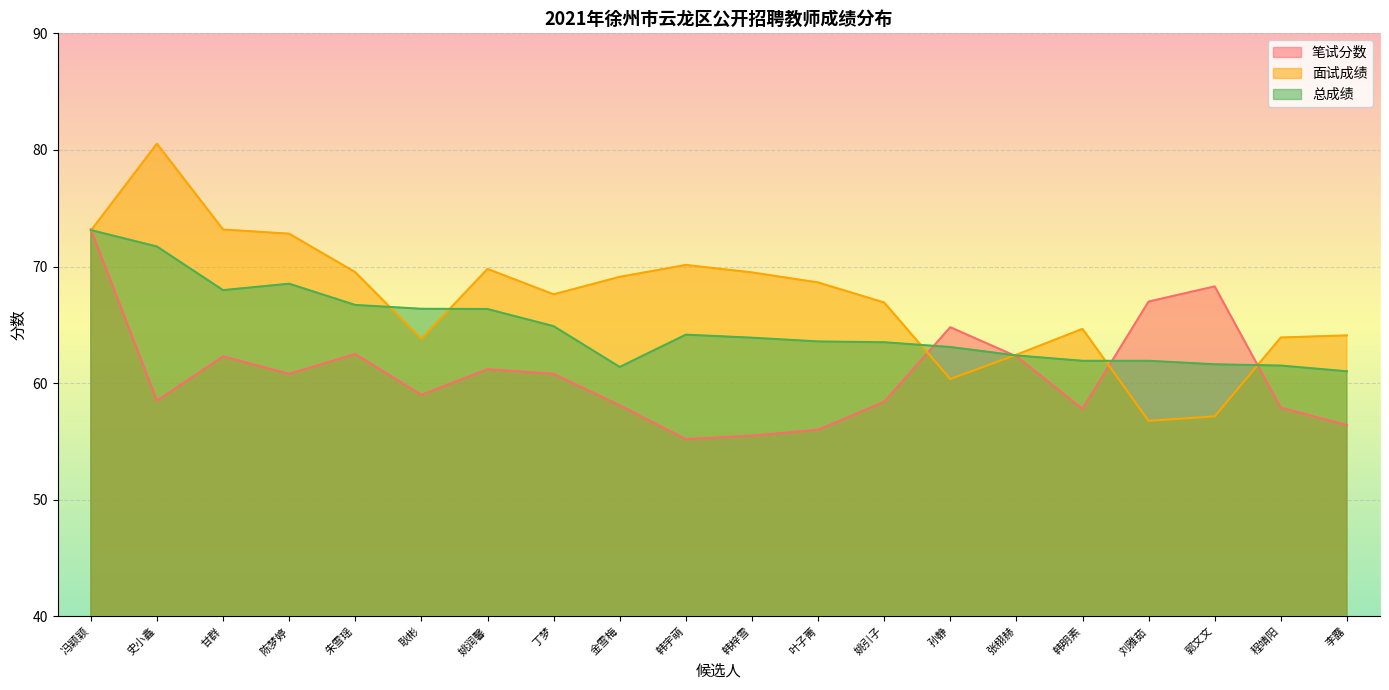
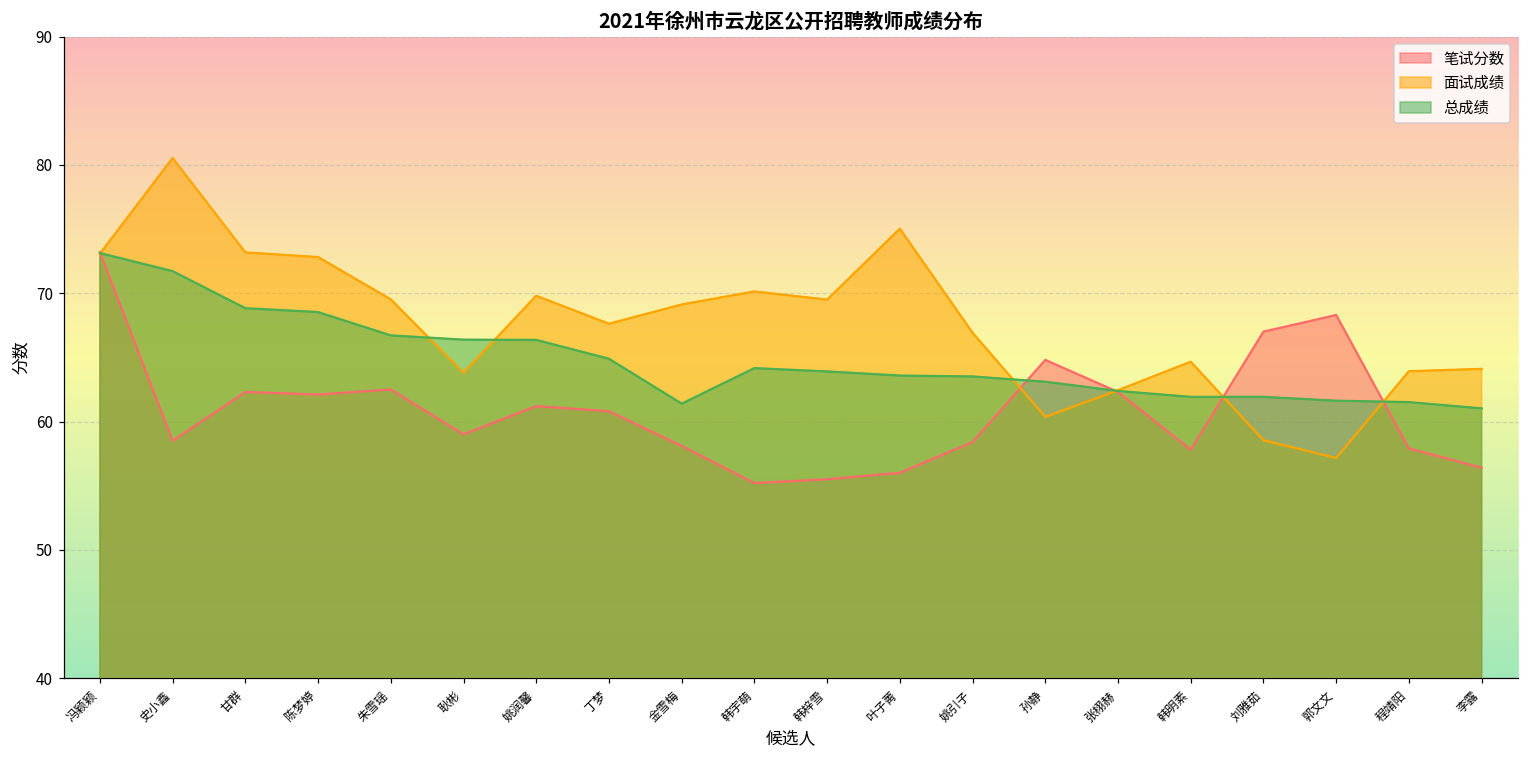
  {
    "笔试分数": {
      "史小鑫": 58.5,
      "甘群": 62.3,
-     "陈梦婷": 60.8,
+     "陈梦婷": 62.1,
      "朱雪瑶": 62.5,
      "耿彬": 59.0,
      "姚润馨": 61.2,
      "丁梦": 60.8,
      "金雪梅": 58.1,
      "韩宇萌": 55.2,
      "韩梓雪": 55.5,
      "叶子菁": 56.0,
      "姚引子": 58.4,
      "孙静": 64.8,
      "韩明素": 57.8,
      "刘雅茹": 67.0,
      "郭文文": 68.3,
      "程靖阳": 57.9,
      "李露": 56.4
    },
    "面试成绩": {
      "史小鑫": 80.5,
      "甘群": 73.2,
      "陈梦婷": 72.8,
      "朱雪瑶": 69.5,
      "耿彬": 63.8,
      "姚润馨": 69.8,
      "丁梦": 67.6,
      "金雪梅": 69.1,
      "韩宇萌": 70.1,
      "韩梓雪": 69.5,
-     "叶子菁": 68.6,
+     "叶子菁": 75.0,
      "姚引子": 66.9,
      "孙静": 60.4,
      "韩明素": 64.7,
-     "刘雅茹": 56.8,
+     "刘雅茹": 58.5,
      "郭文文": 57.2,
      "程靖阳": 63.9,
      "李露": 64.1
    },
    "总成绩": {
      "史小鑫": 71.7,
-     "甘群": 68.0,
+     "甘群": 68.8,
      "陈梦婷": 68.5,
      "朱雪瑶": 66.7,
      "耿彬": 66.4,
      "姚润馨": 66.4,
      "丁梦": 64.9,
      "金雪梅": 61.4,
      "韩宇萌": 64.2,
      "韩梓雪": 63.9,
      "叶子菁": 63.6,
      "姚引子": 63.5,
      "孙静": 63.1,
      "韩明素": 61.9,
      "刘雅茹": 61.9,
      "郭文文": 61.6,
      "程靖阳": 61.5,
      "李露": 61.0
    }
  }
